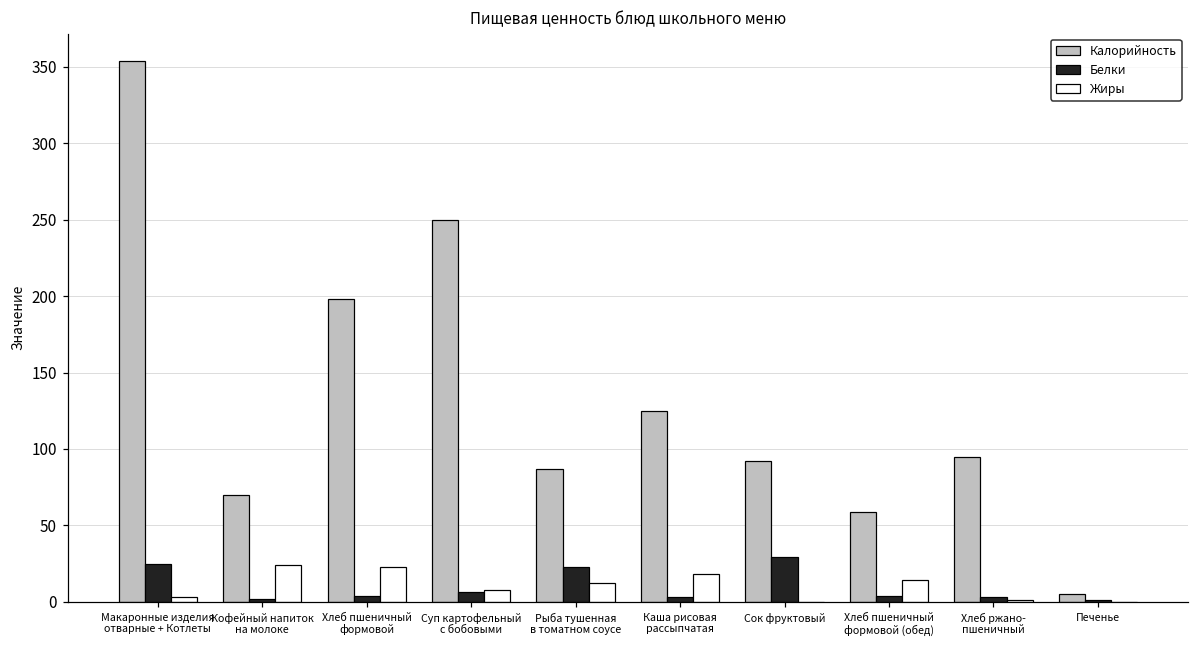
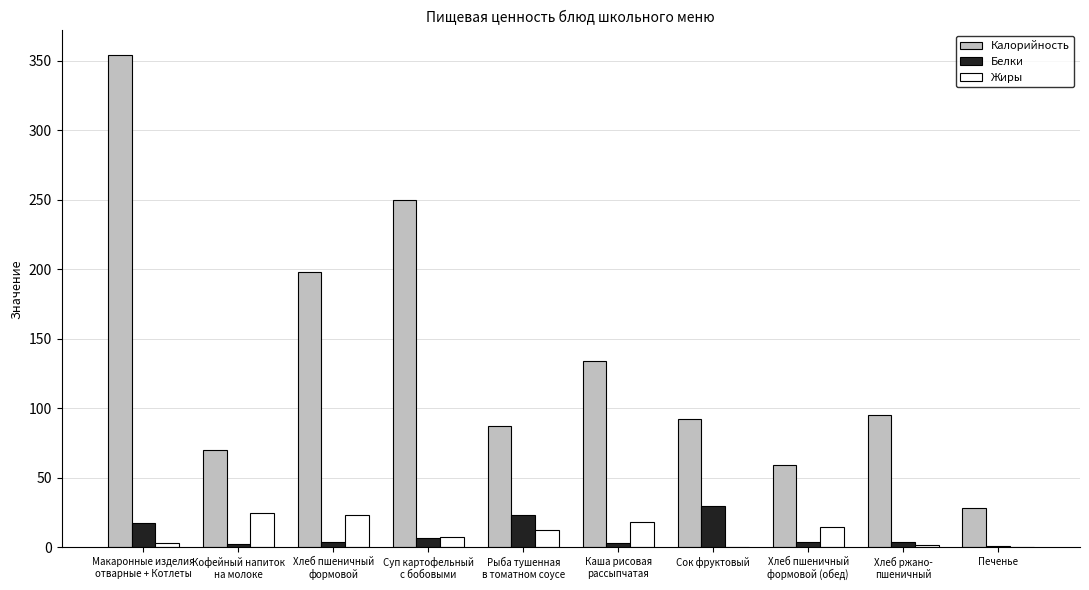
  {
    "Калорийность": {
      "Макаронные изделия отварные + Котлеты": 354,
      "Кофейный напиток на молоке": 70,
      "Хлеб пшеничный формовой": 198,
      "Суп картофельный с бобовыми": 250,
      "Рыба тушенная в томатном соусе": 87,
-     "Каша рисовая рассыпчатая": 125,
+     "Каша рисовая рассыпчатая": 134,
      "Сок фруктовый": 92,
      "Хлеб пшеничный формовой (обед)": 59,
      "Хлеб ржано- пшеничный": 95,
-     "Печенье": 5
+     "Печенье": 28
    },
    "Белки": {
-     "Макаронные изделия отварные + Котлеты": 25,
+     "Макаронные изделия отварные + Котлеты": 17,
      "Кофейный напиток на молоке": 2,
      "Хлеб пшеничный формовой": 4,
      "Суп картофельный с бобовыми": 7,
      "Рыба тушенная в томатном соусе": 23,
      "Каша рисовая рассыпчатая": 3,
      "Сок фруктовый": 30,
      "Хлеб пшеничный формовой (обед)": 4,
      "Хлеб ржано- пшеничный": 3
    },
    "Жиры": {
      "Макаронные изделия отварные + Котлеты": 3,
      "Кофейный напиток на молоке": 24,
      "Хлеб пшеничный формовой": 23,
      "Суп картофельный с бобовыми": 8,
      "Рыба тушенная в томатном соусе": 13,
      "Каша рисовая рассыпчатая": 18,
      "Хлеб пшеничный формовой (обед)": 15,
      "Печенье": 0
    }
  }
